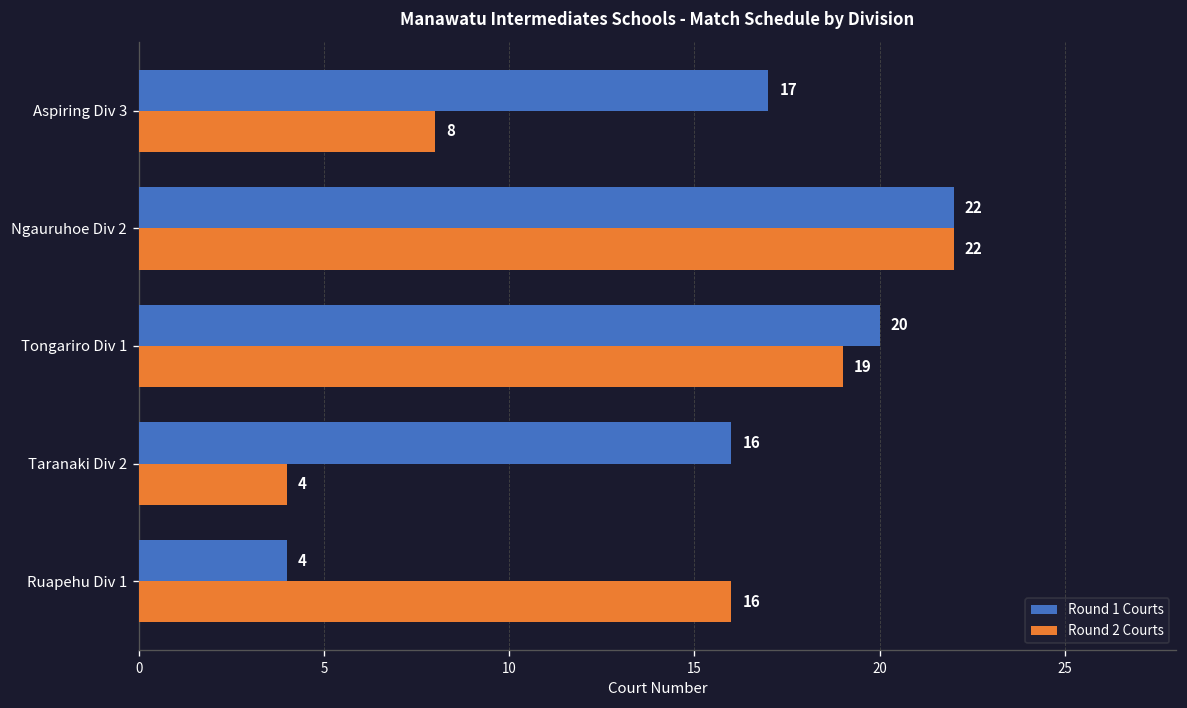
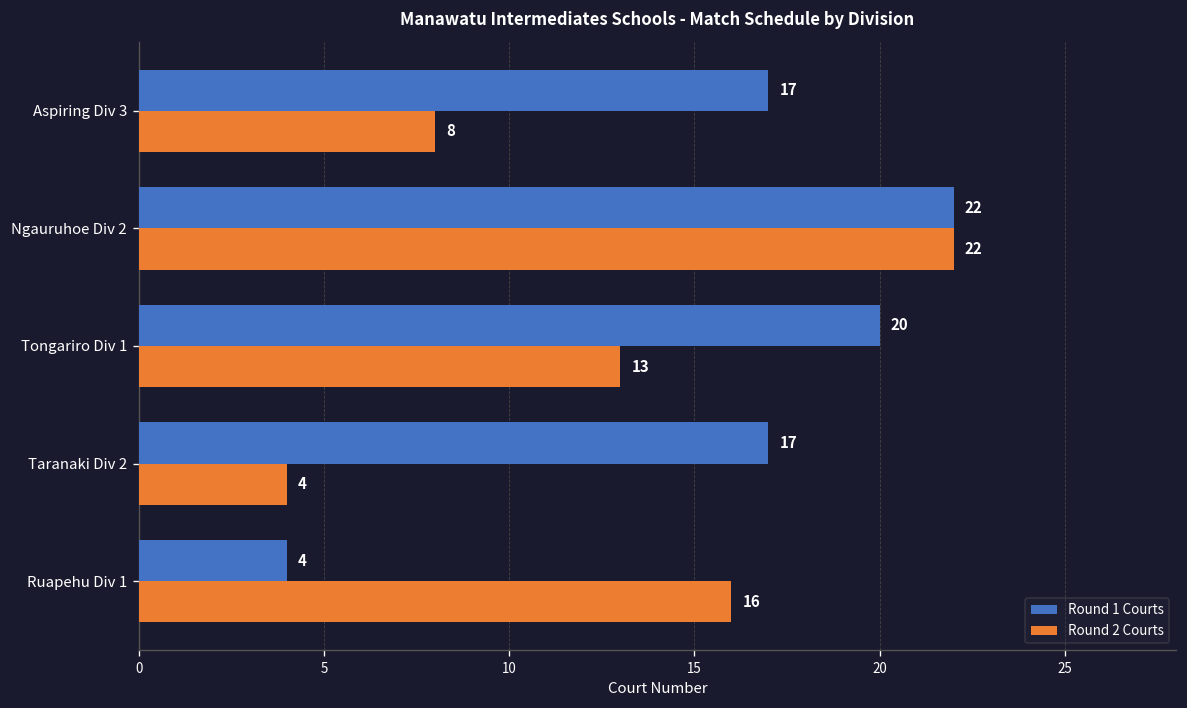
  {
    "Round 1 Courts": {
      "Aspiring Div 3": 17,
      "Ngauruhoe Div 2": 22,
      "Tongariro Div 1": 20,
-     "Taranaki Div 2": 16,
+     "Taranaki Div 2": 17,
      "Ruapehu Div 1": 4
    },
    "Round 2 Courts": {
      "Aspiring Div 3": 8,
      "Ngauruhoe Div 2": 22,
-     "Tongariro Div 1": 19,
+     "Tongariro Div 1": 13,
      "Taranaki Div 2": 4,
      "Ruapehu Div 1": 16
    }
  }
